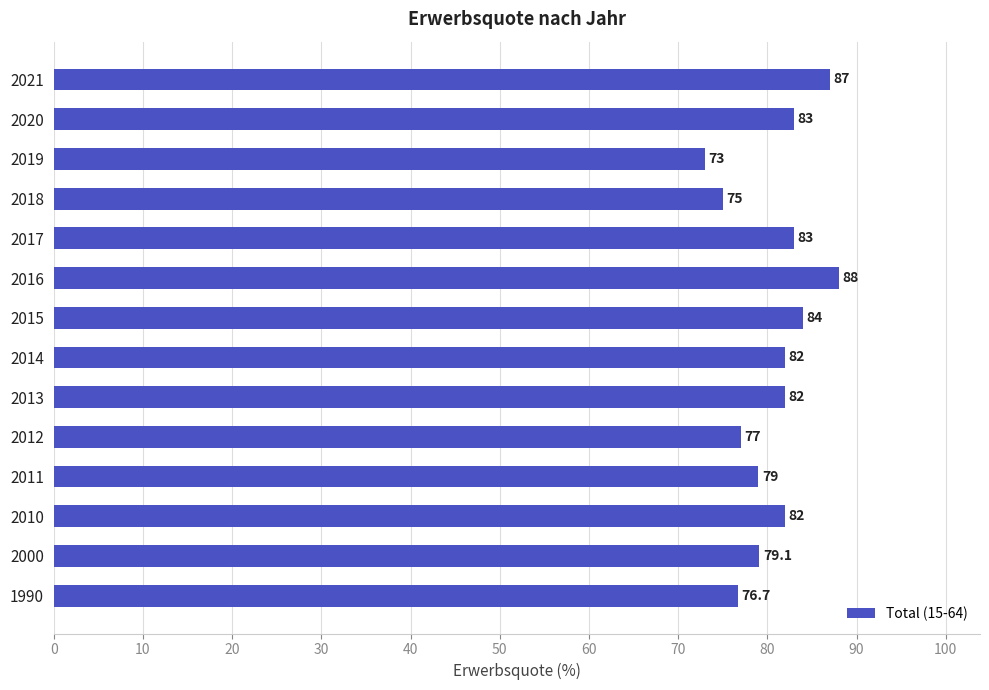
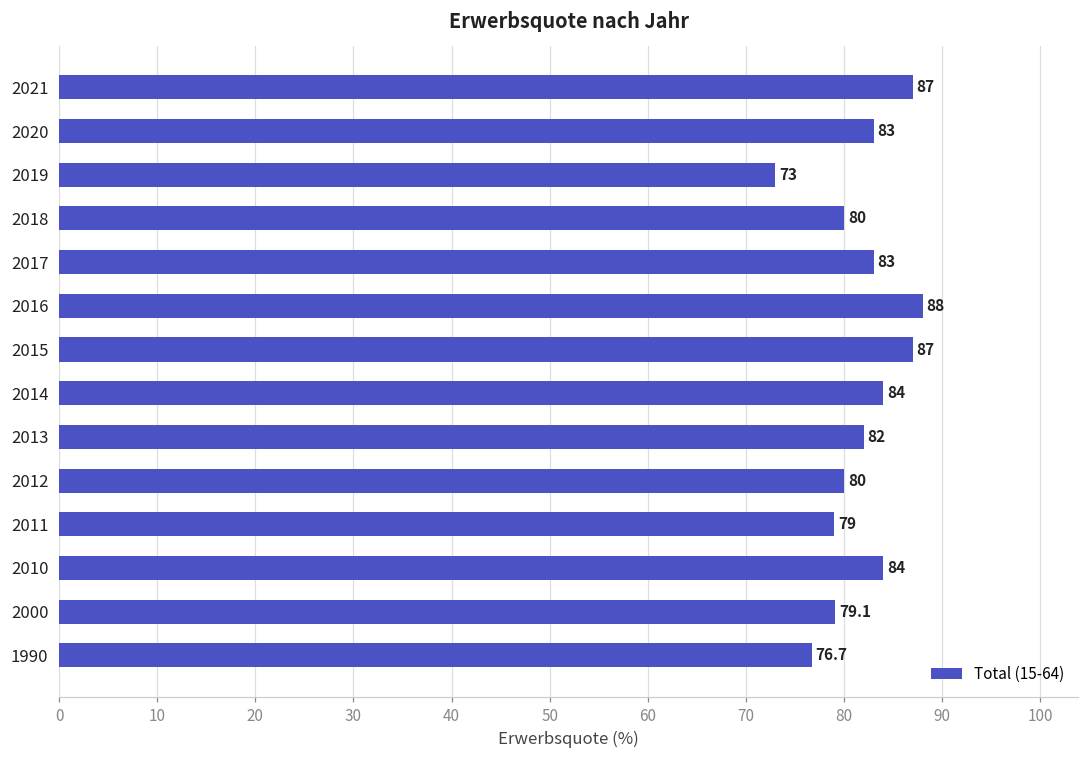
  {
    "2021": 87,
    "2020": 83,
    "2019": 73,
-   "2018": 75,
+   "2018": 80,
    "2017": 83,
    "2016": 88,
-   "2015": 84,
-   "2014": 82,
+   "2015": 87,
+   "2014": 84,
    "2013": 82,
-   "2012": 77,
+   "2012": 80,
    "2011": 79,
-   "2010": 82,
+   "2010": 84,
    "2000": 79.1,
    "1990": 76.7
  }
